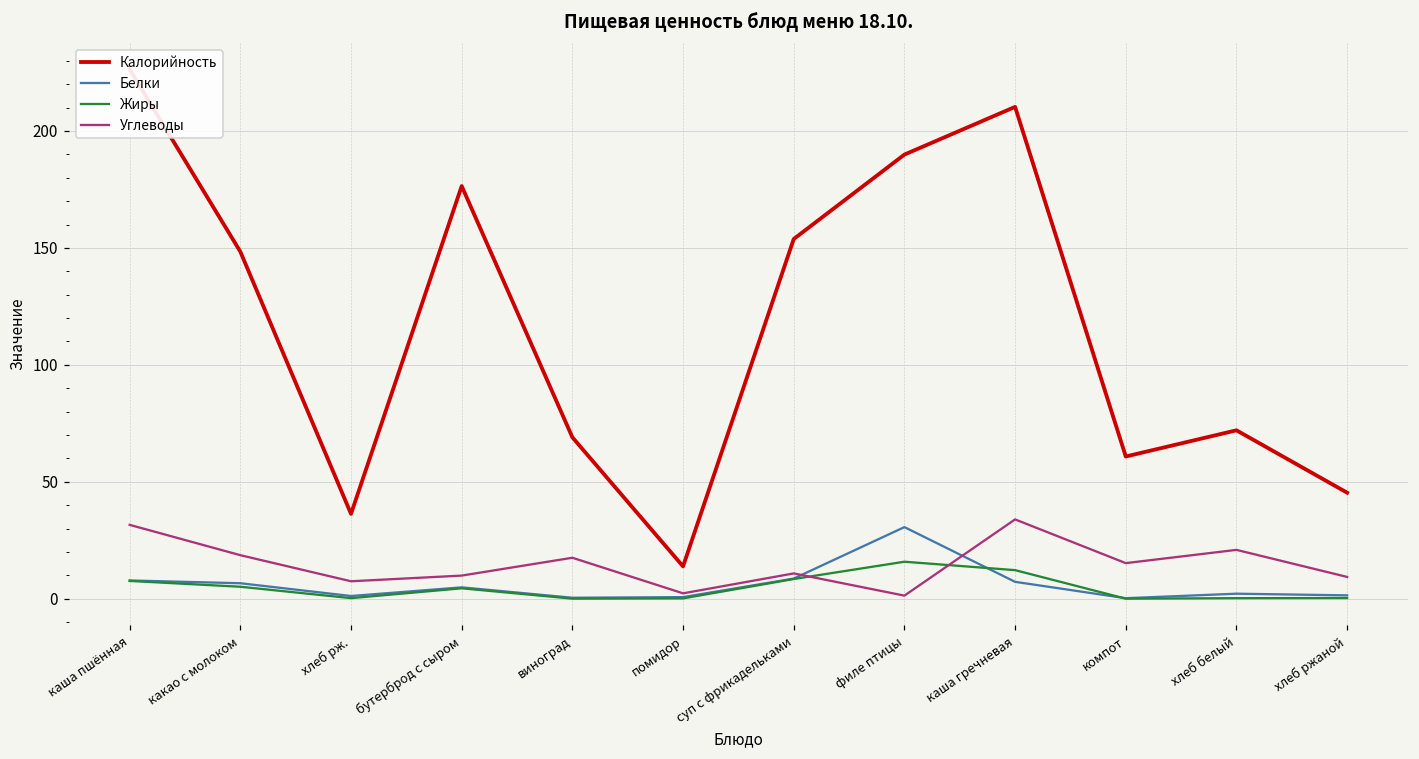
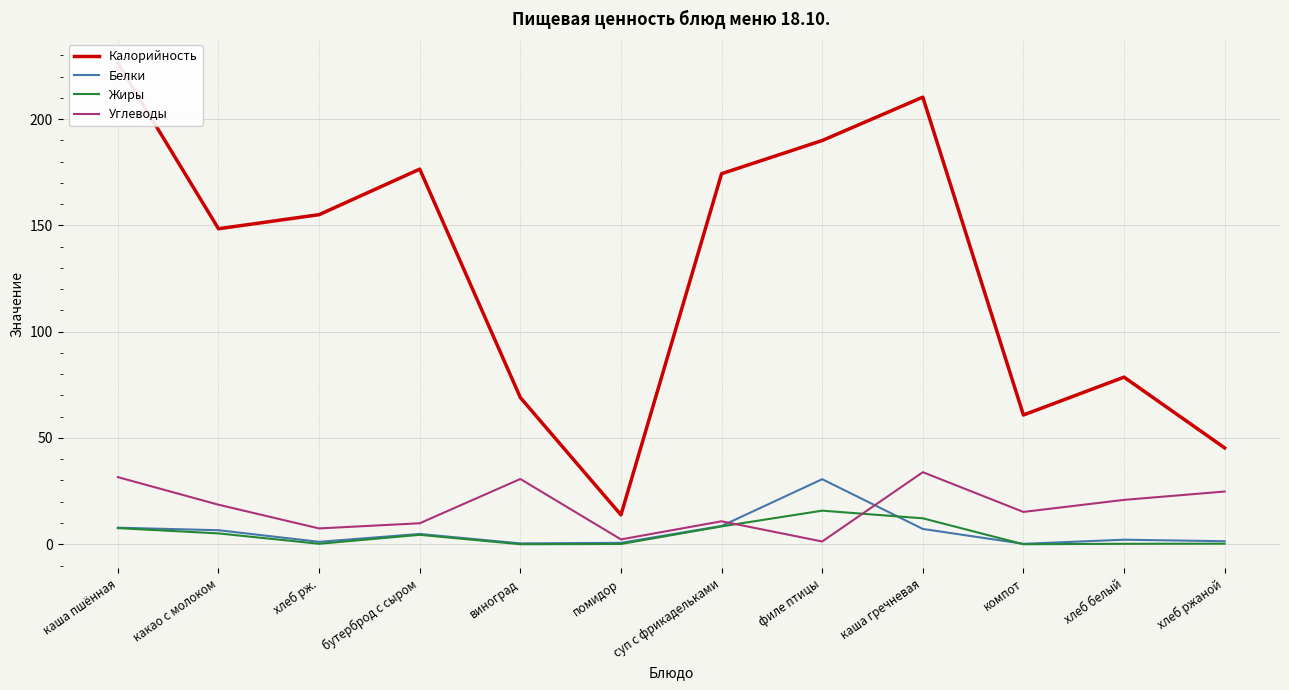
  {
    "Калорийность": {
      "какао с молоком": 148,
-     "хлеб рж.": 36,
+     "хлеб рж.": 155,
      "бутерброд с сыром": 176,
      "виноград": 69,
      "помидор": 14,
-     "суп с фрикадельками": 154,
+     "суп с фрикадельками": 174,
      "филе птицы": 190,
      "каша гречневая": 210,
      "компот": 61,
-     "хлеб белый": 72,
+     "хлеб белый": 79,
      "хлеб ржаной": 45
    },
    "Белки": {
      "какао с молоком": 7,
      "филе птицы": 31,
      "каша гречневая": 7,
      "хлеб белый": 2
    },
    "Жиры": {
      "какао с молоком": 5,
      "филе птицы": 16,
      "каша гречневая": 12,
      "хлеб белый": 0
    },
    "Углеводы": {
      "каша пшённая": 32,
      "какао с молоком": 19,
      "хлеб рж.": 7,
      "бутерброд с сыром": 10,
-     "виноград": 18,
+     "виноград": 31,
      "помидор": 2,
      "суп с фрикадельками": 11,
      "филе птицы": 1,
      "каша гречневая": 34,
      "компот": 15,
      "хлеб белый": 21,
-     "хлеб ржаной": 9
+     "хлеб ржаной": 25
    }
  }
